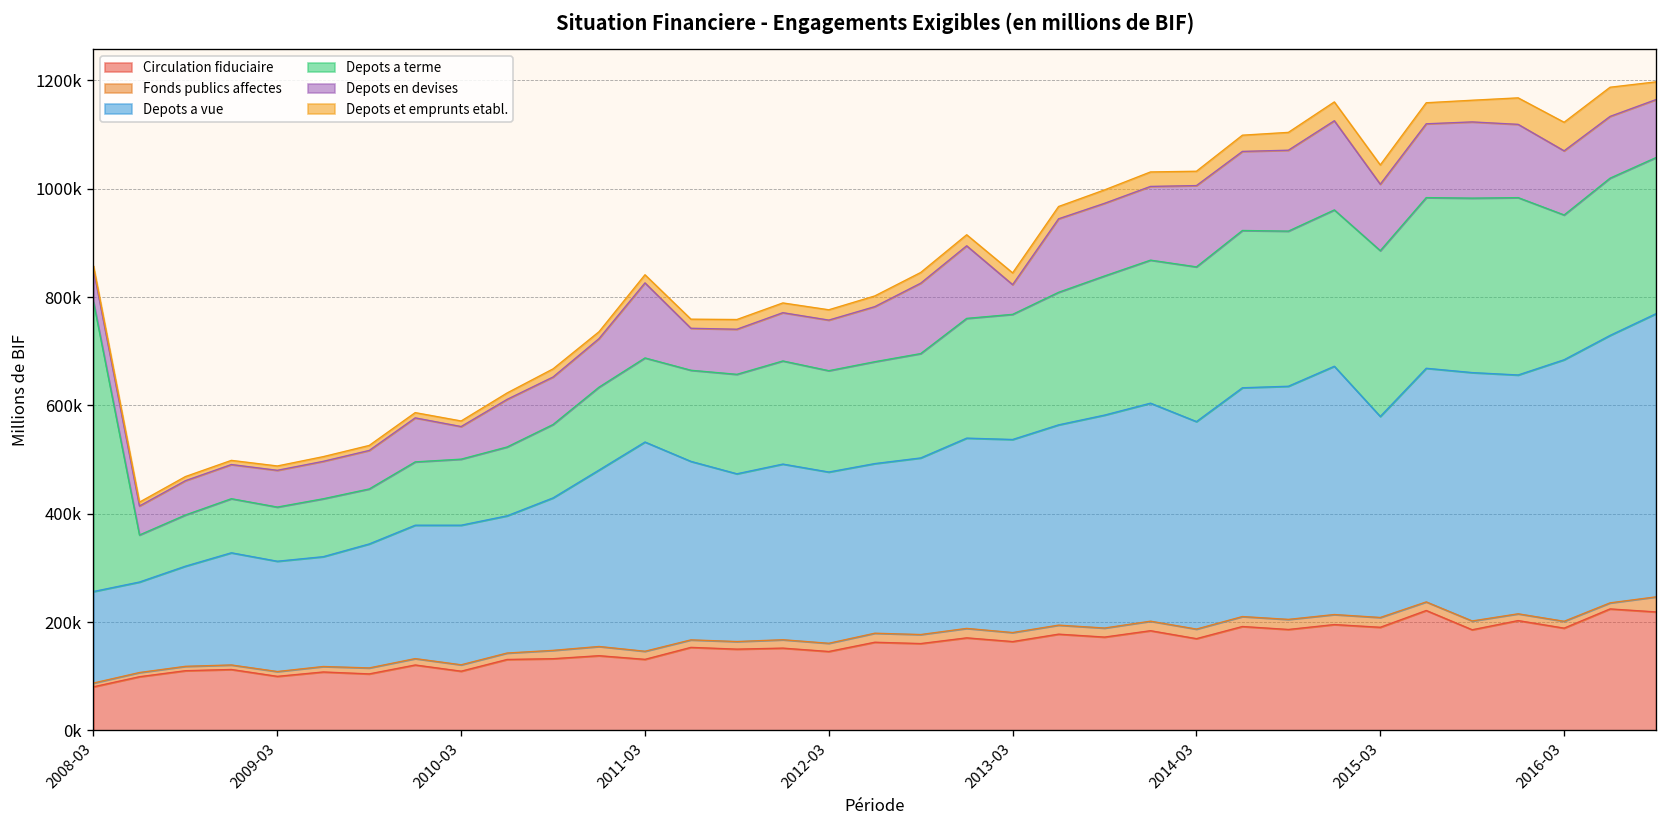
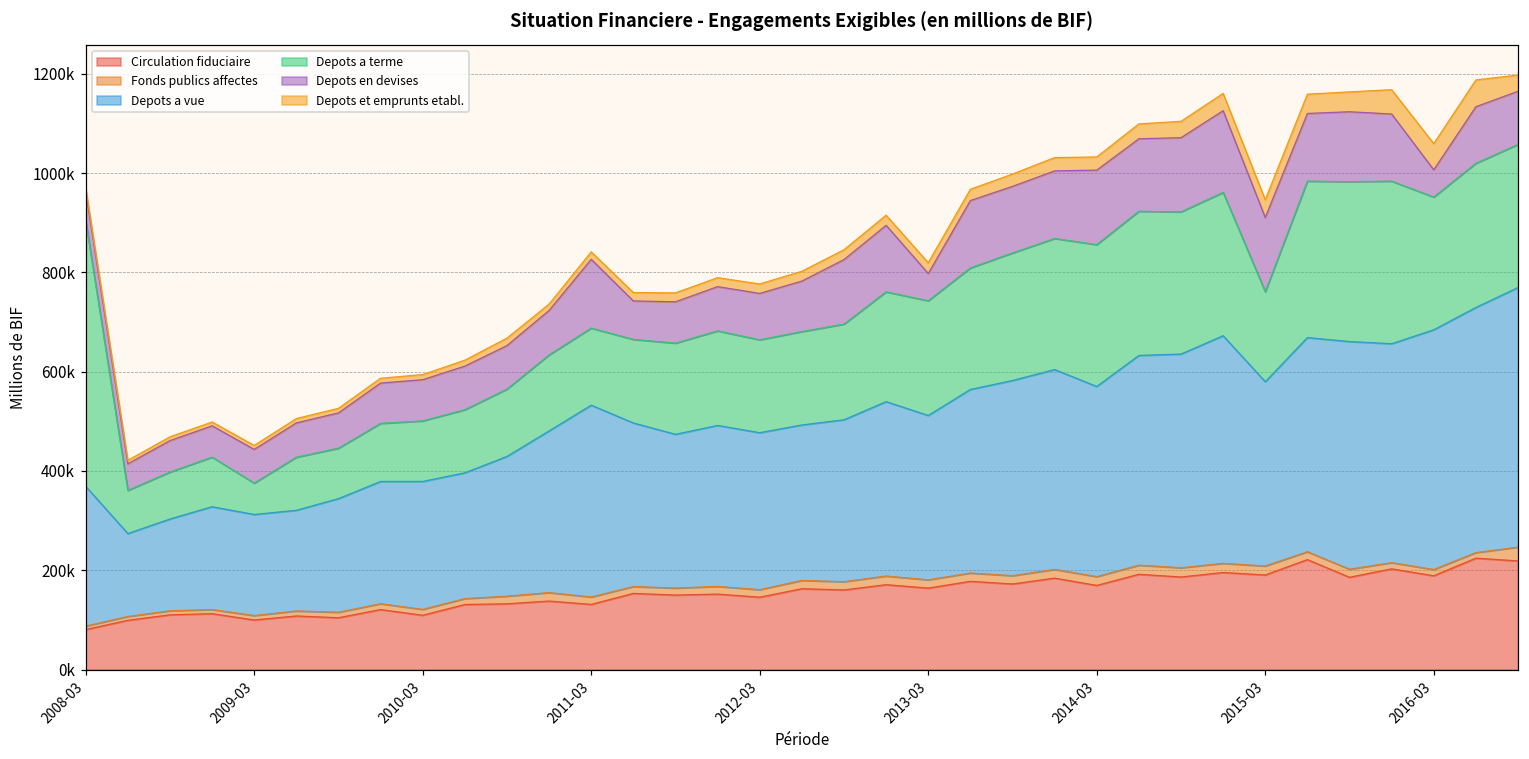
  {
    "Depots a vue": {
-     "2008-03": 170000,
+     "2008-03": 280000,
      "2009-03": 200000,
      "2010-03": 260000,
      "2011-03": 390000,
      "2012-03": 320000,
-     "2013-03": 360000,
+     "2013-03": 330000,
      "2014-03": 380000,
      "2015-03": 370000,
      "2016-03": 480000
    },
    "Depots a terme": {
      "2008-03": 530000,
-     "2009-03": 100000,
+     "2009-03": 60000,
      "2010-03": 120000,
      "2011-03": 160000,
      "2012-03": 190000,
      "2013-03": 230000,
      "2014-03": 290000,
-     "2015-03": 310000,
+     "2015-03": 180000,
      "2016-03": 270000
    },
    "Depots en devises": {
      "2008-03": 60000,
      "2009-03": 70000,
-     "2010-03": 60000,
+     "2010-03": 80000,
      "2011-03": 140000,
      "2012-03": 90000,
      "2013-03": 50000,
      "2014-03": 150000,
-     "2015-03": 120000,
-     "2016-03": 120000
+     "2015-03": 150000,
+     "2016-03": 50000
    }
  }
